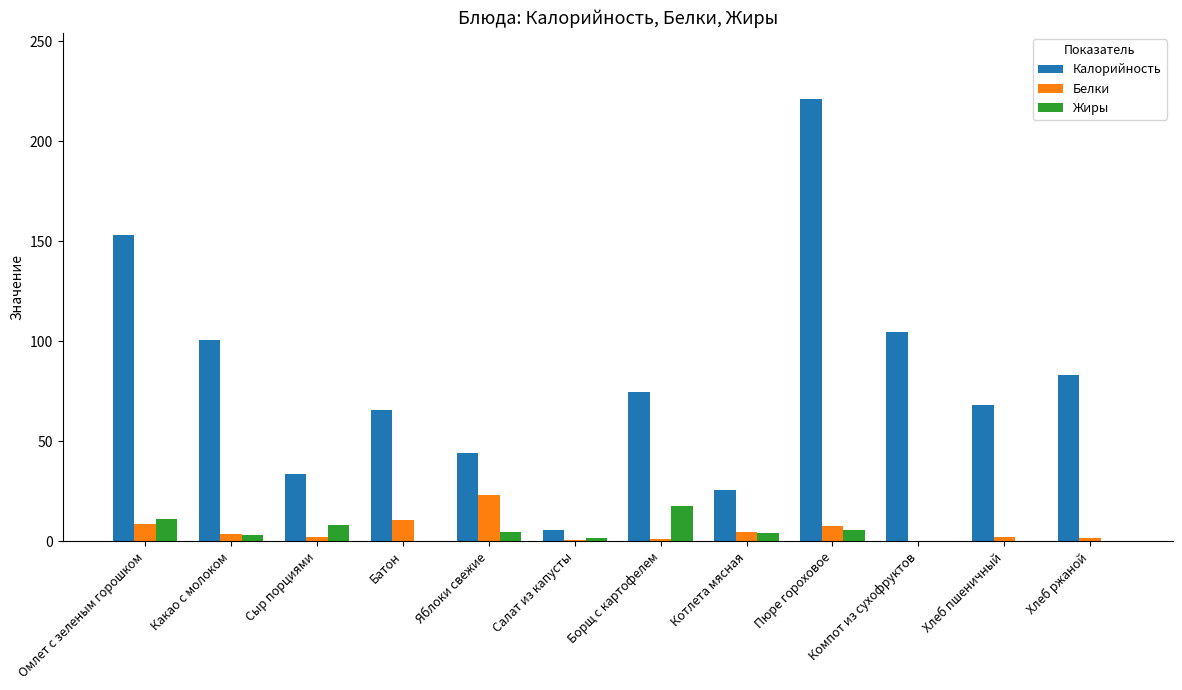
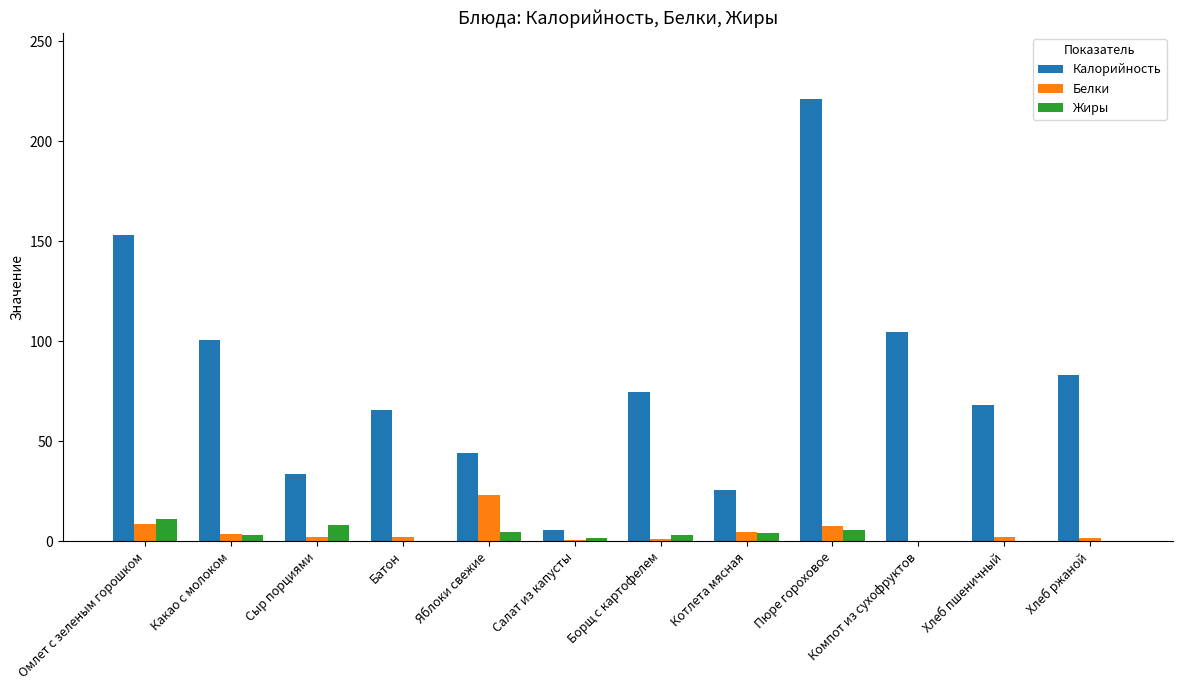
  {
    "Калорийность": {
      "Омлет с зеленым горошком": 153,
      "Какао с молоком": 101,
      "Сыр порциями": 34,
      "Батон": 66,
      "Яблоки свежие": 44,
      "Салат из капусты": 6,
      "Борщ с картофелем": 75,
      "Котлета мясная": 26,
      "Пюре гороховое": 221,
      "Компот из сухофруктов": 105,
      "Хлеб пшеничный": 68,
      "Хлеб ржаной": 83
    },
    "Белки": {
      "Омлет с зеленым горошком": 9,
      "Какао с молоком": 4,
      "Сыр порциями": 2,
-     "Батон": 11,
+     "Батон": 2,
      "Яблоки свежие": 23,
      "Борщ с картофелем": 1,
      "Котлета мясная": 5,
      "Пюре гороховое": 8,
      "Хлеб пшеничный": 2,
      "Хлеб ржаной": 2
    },
    "Жиры": {
      "Омлет с зеленым горошком": 11,
      "Какао с молоком": 3,
      "Сыр порциями": 8,
      "Яблоки свежие": 5,
      "Салат из капусты": 2,
-     "Борщ с картофелем": 18,
+     "Борщ с картофелем": 3,
      "Котлета мясная": 4,
      "Пюре гороховое": 6
    }
  }
